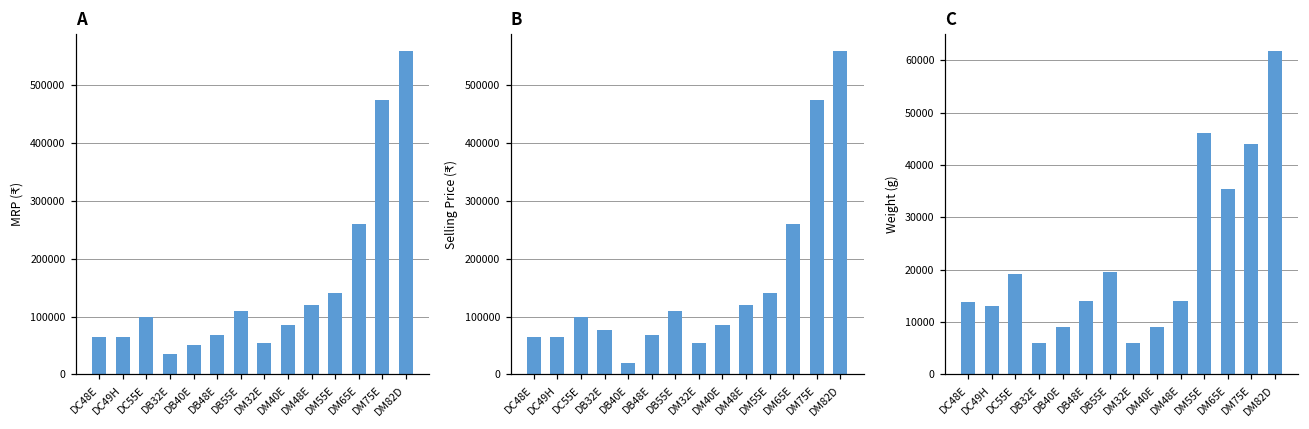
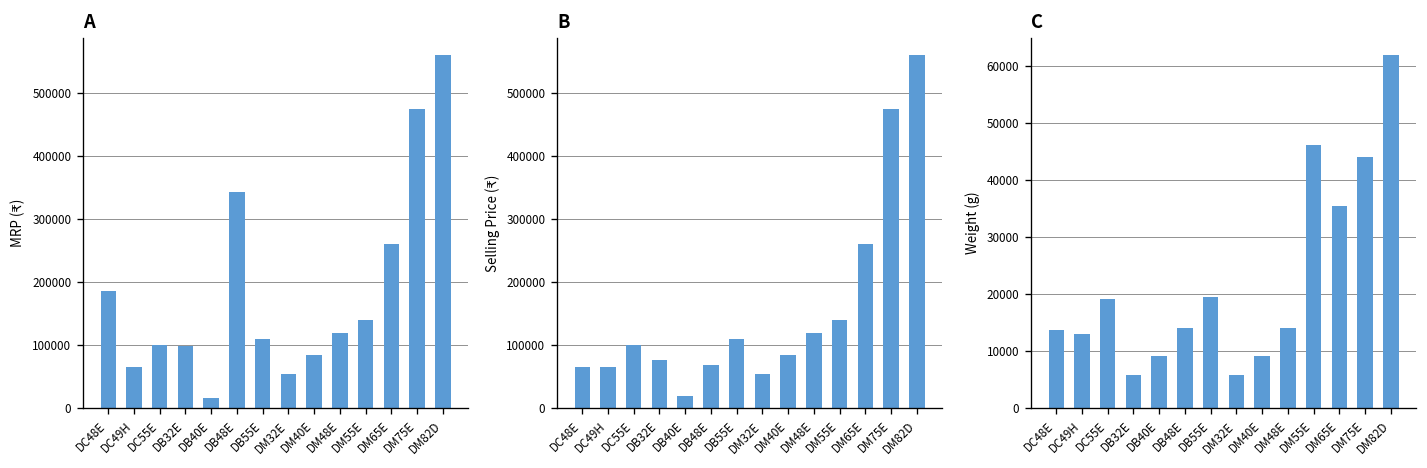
  {
    "A": {
-     "DC48E": 70000,
+     "DC48E": 190000,
      "DC49H": 70000,
      "DC55E": 100000,
-     "DB32E": 30000,
-     "DB40E": 50000,
-     "DB48E": 70000,
+     "DB32E": 100000,
+     "DB40E": 20000,
+     "DB48E": 340000,
      "DB55E": 110000,
      "DM32E": 60000,
      "DM40E": 90000,
      "DM48E": 120000,
      "DM55E": 140000,
      "DM65E": 260000,
      "DM75E": 480000,
      "DM82D": 560000
    },
    "B": {
      "DC48E": 70000,
      "DC49H": 70000,
      "DC55E": 100000,
      "DB32E": 80000,
      "DB40E": 20000,
      "DB48E": 70000,
      "DB55E": 110000,
      "DM32E": 60000,
      "DM40E": 90000,
      "DM48E": 120000,
      "DM55E": 140000,
      "DM65E": 260000,
      "DM75E": 480000,
      "DM82D": 560000
    },
    "C": {
      "DC48E": 14000,
      "DC49H": 13000,
      "DC55E": 19000,
      "DB32E": 6000,
      "DB40E": 9000,
      "DB48E": 14000,
      "DB55E": 20000,
      "DM32E": 6000,
      "DM40E": 9000,
      "DM48E": 14000,
      "DM55E": 46000,
      "DM65E": 35000,
      "DM75E": 44000,
      "DM82D": 62000
    }
  }
